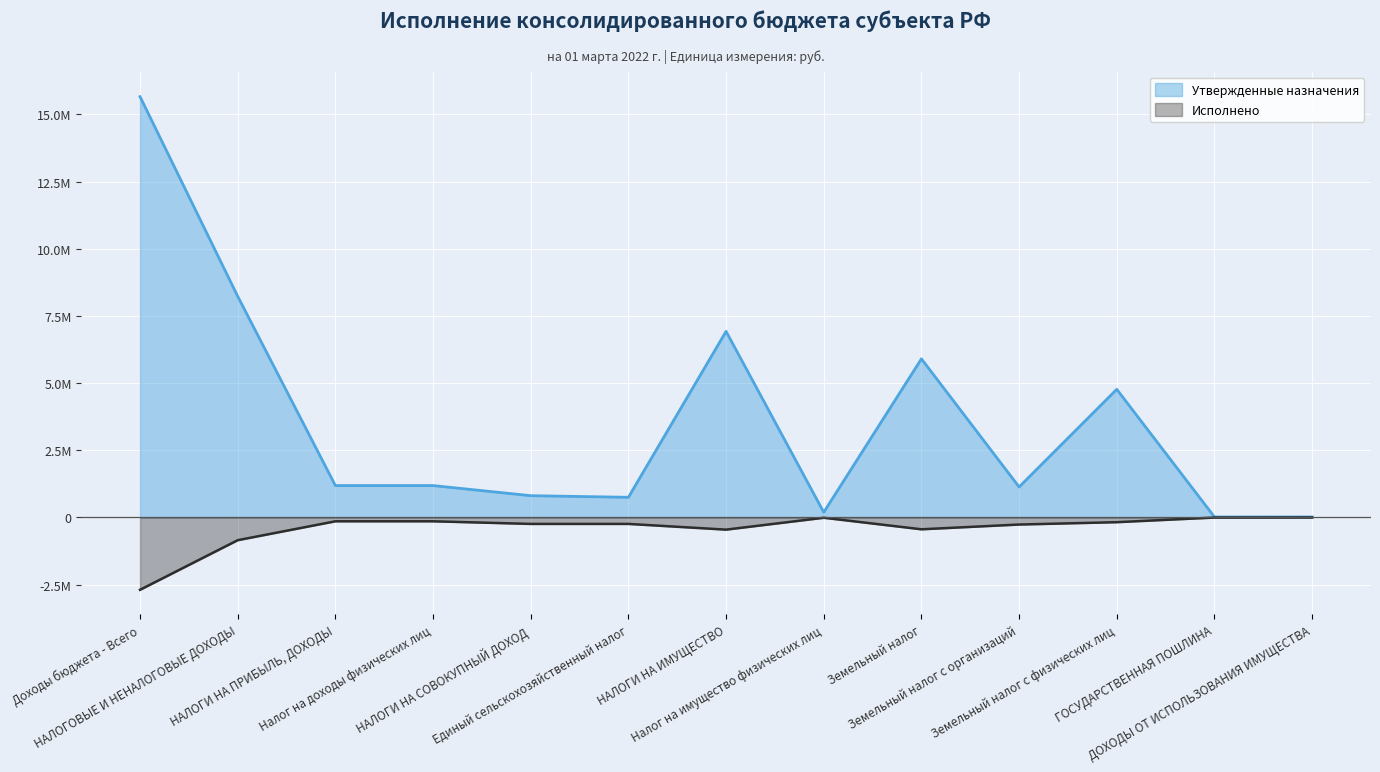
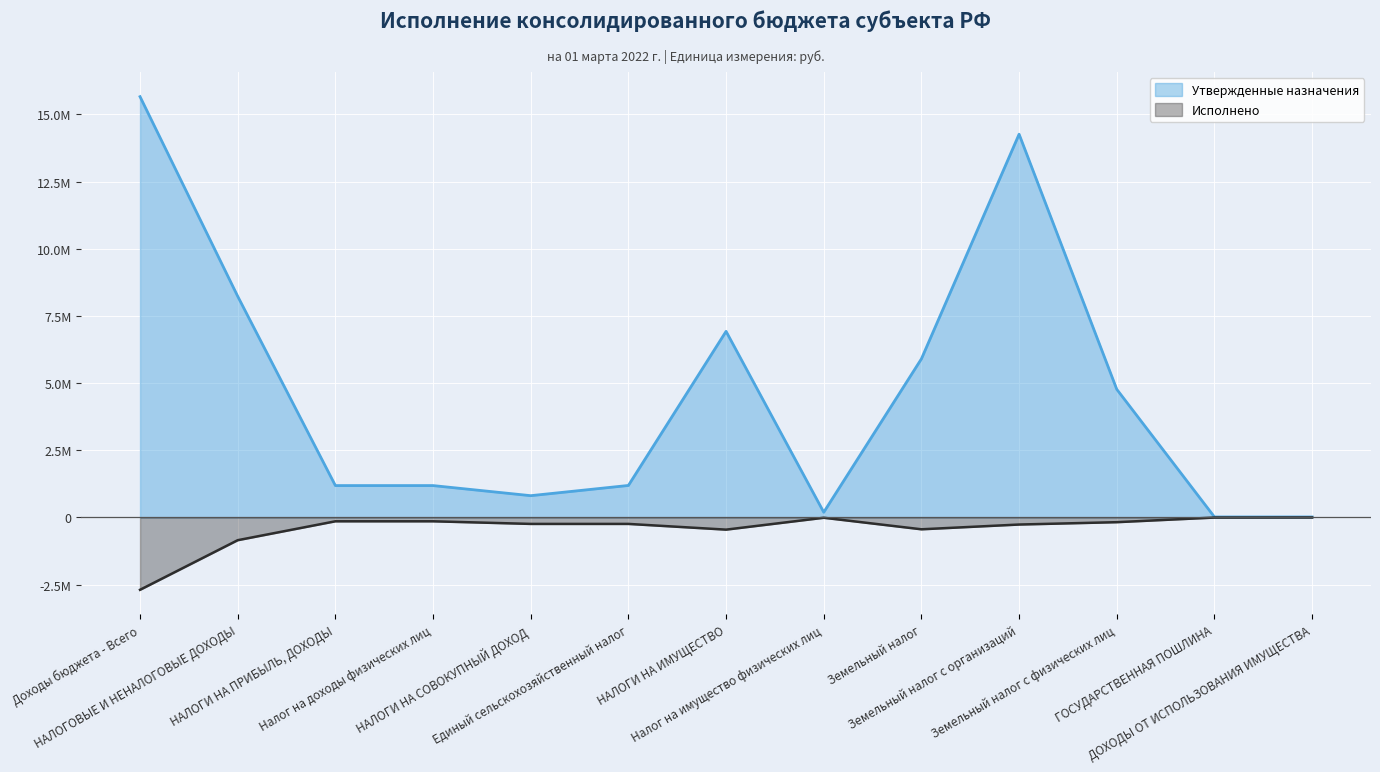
  {
    "Утвержденные назначения": {
      "Доходы бюджета - Всего": 15700000,
      "НАЛОГОВЫЕ И НЕНАЛОГОВЫЕ ДОХОДЫ": 8200000,
      "НАЛОГИ НА ПРИБЫЛЬ, ДОХОДЫ": 1200000,
      "Налог на доходы физических лиц": 1200000,
      "НАЛОГИ НА СОВОКУПНЫЙ ДОХОД": 800000,
-     "Единый сельскохозяйственный налог": 700000,
+     "Единый сельскохозяйственный налог": 1200000,
      "НАЛОГИ НА ИМУЩЕСТВО": 6900000,
      "Налог на имущество физических лиц": 200000,
      "Земельный налог": 5900000,
-     "Земельный налог с организаций": 1100000,
+     "Земельный налог с организаций": 14300000,
      "Земельный налог с физических лиц": 4800000
    }
  }
